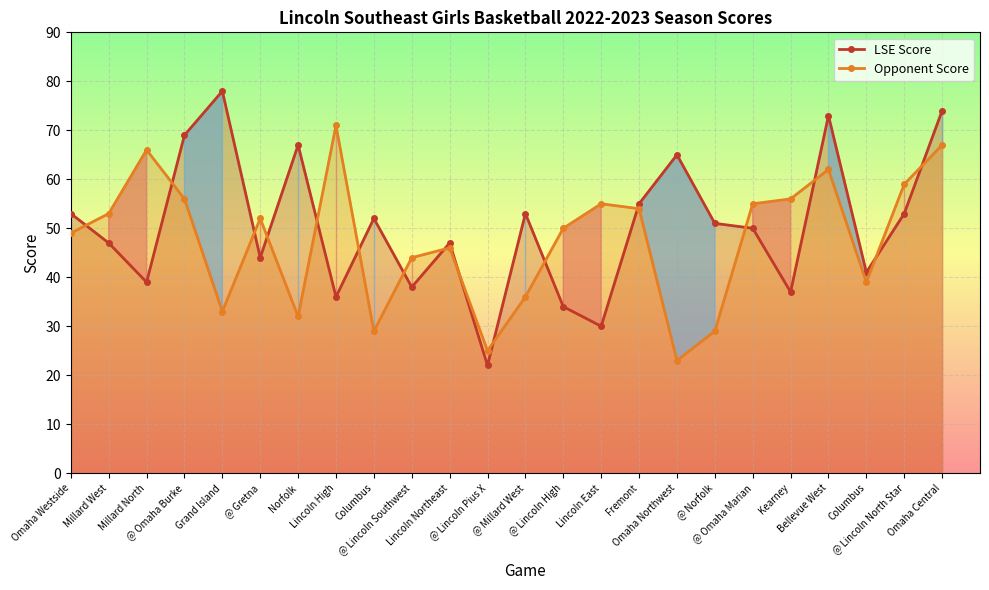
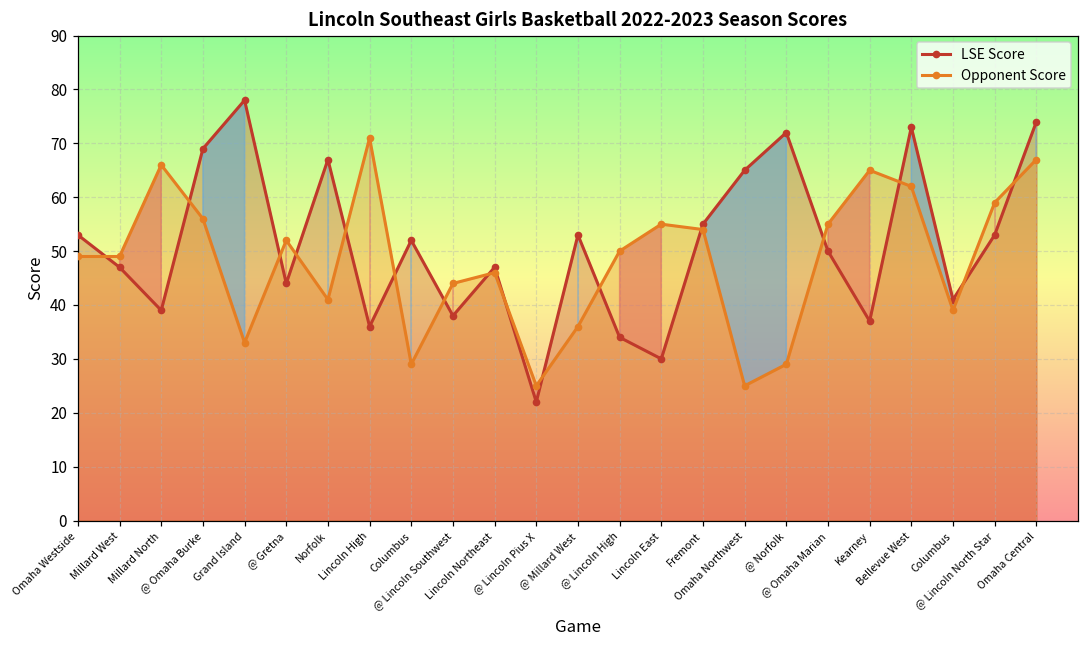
  {
    "LSE Score": {
      "Omaha Westside": 53,
      "Millard West": 47,
      "Millard North": 39,
      "@ Omaha Burke": 69,
      "Grand Island": 78,
      "@ Gretna": 44,
      "Norfolk": 67,
      "Lincoln High": 36,
      "@ Lincoln Southwest": 38,
      "Lincoln Northeast": 47,
      "@ Lincoln Pius X": 22,
      "@ Millard West": 53,
      "@ Lincoln High": 34,
      "Lincoln East": 30,
      "Fremont": 55,
      "Omaha Northwest": 65,
-     "@ Norfolk": 51,
+     "@ Norfolk": 72,
      "@ Omaha Marian": 50,
      "Kearney": 37,
      "Bellevue West": 73,
      "@ Lincoln North Star": 53,
      "Omaha Central": 74
    },
    "Opponent Score": {
      "Omaha Westside": 49,
-     "Millard West": 53,
+     "Millard West": 49,
      "Millard North": 66,
      "@ Omaha Burke": 56,
      "Grand Island": 33,
      "@ Gretna": 52,
-     "Norfolk": 32,
+     "Norfolk": 41,
      "Lincoln High": 71,
      "@ Lincoln Southwest": 44,
      "Lincoln Northeast": 46,
      "@ Lincoln Pius X": 25,
      "@ Millard West": 36,
      "@ Lincoln High": 50,
      "Lincoln East": 55,
      "Fremont": 54,
-     "Omaha Northwest": 23,
+     "Omaha Northwest": 25,
      "@ Norfolk": 29,
      "@ Omaha Marian": 55,
-     "Kearney": 56,
+     "Kearney": 65,
      "Bellevue West": 62,
      "@ Lincoln North Star": 59,
      "Omaha Central": 67
    }
  }
